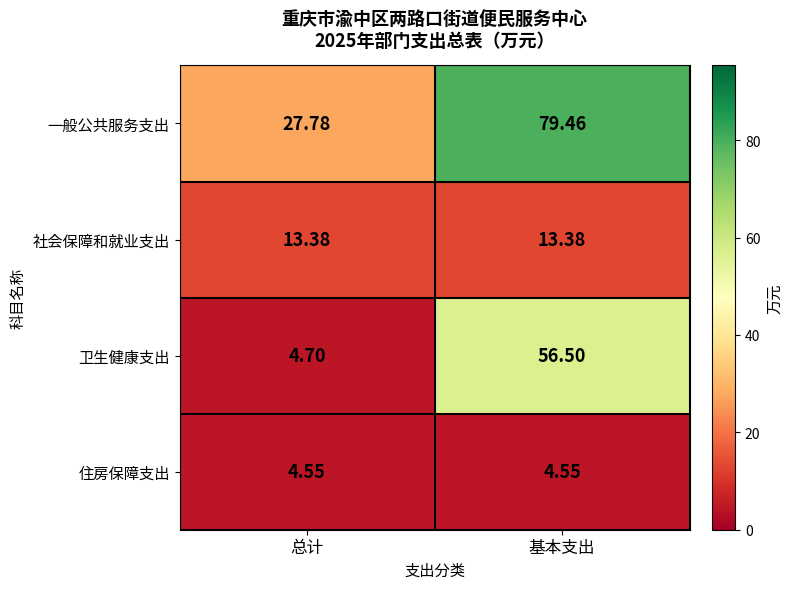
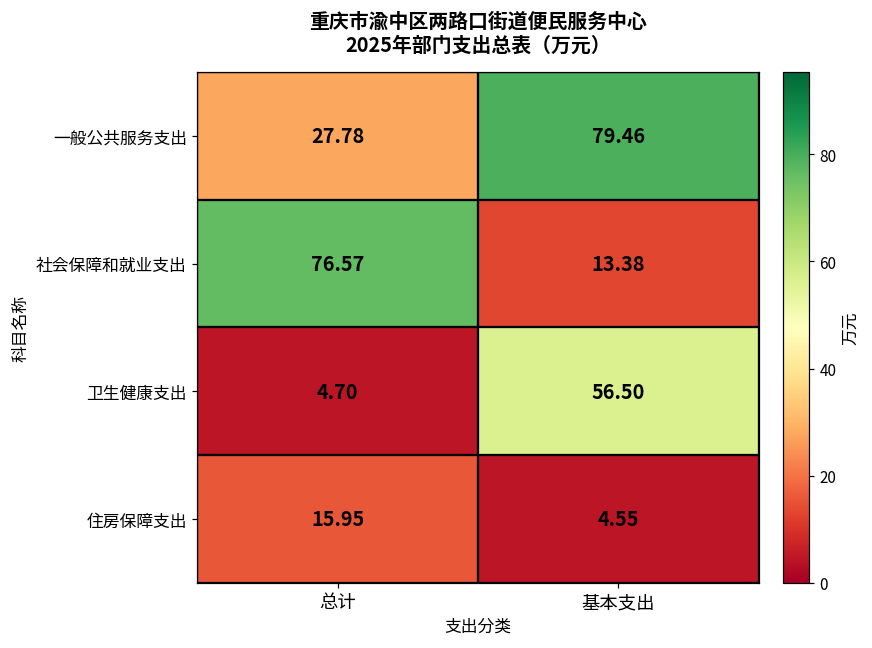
  {
    "一般公共服务支出": {
      "总计": 27.78,
      "基本支出": 79.46
    },
    "社会保障和就业支出": {
-     "总计": 13.38,
+     "总计": 76.57,
      "基本支出": 13.38
    },
    "卫生健康支出": {
      "总计": 4.70,
      "基本支出": 56.50
    },
    "住房保障支出": {
-     "总计": 4.55,
+     "总计": 15.95,
      "基本支出": 4.55
    }
  }
